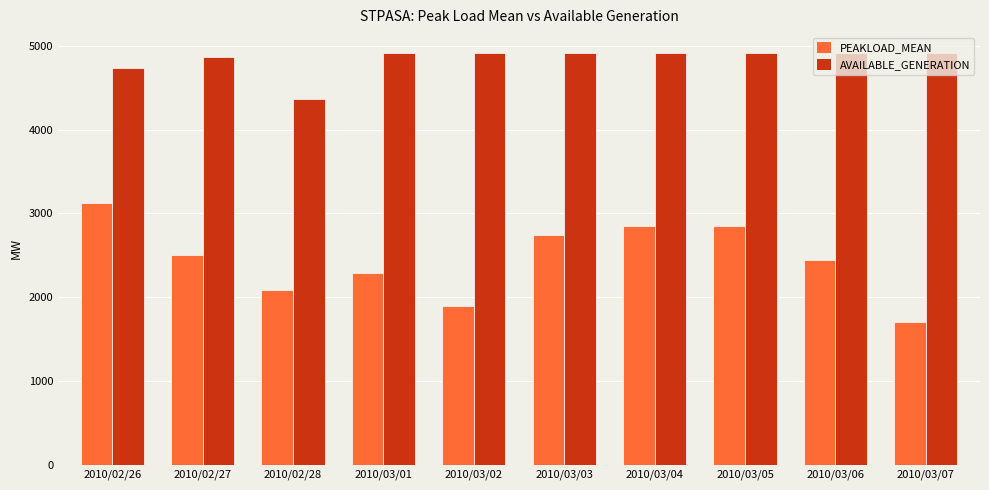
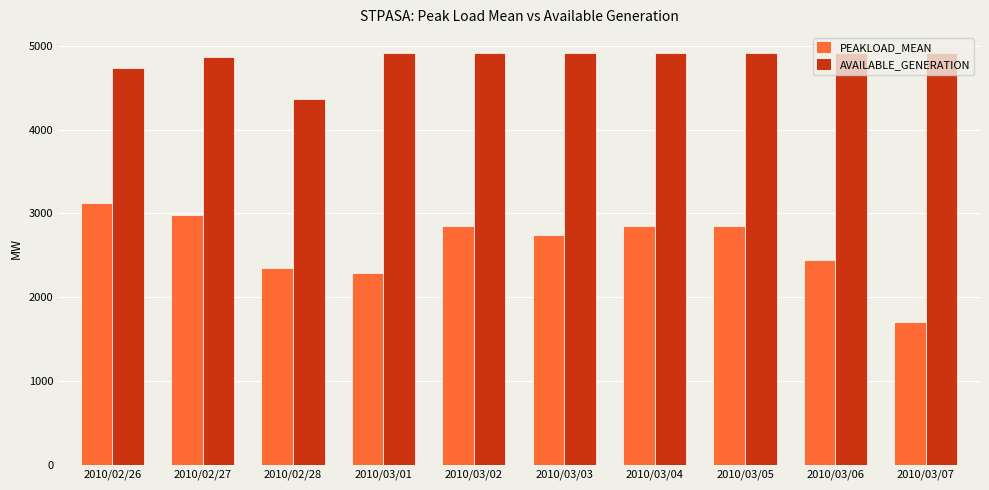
  {
    "PEAKLOAD_MEAN": {
      "2010/02/26": 3100,
-     "2010/02/27": 2500,
-     "2010/02/28": 2100,
+     "2010/02/27": 3000,
+     "2010/02/28": 2300,
      "2010/03/01": 2300,
-     "2010/03/02": 1900,
+     "2010/03/02": 2800,
      "2010/03/03": 2700,
      "2010/03/04": 2800,
      "2010/03/05": 2800,
      "2010/03/06": 2400,
      "2010/03/07": 1700
    },
    "AVAILABLE_GENERATION": {
      "2010/02/26": 4700,
      "2010/02/27": 4900,
      "2010/02/28": 4400,
      "2010/03/01": 4900,
      "2010/03/02": 4900,
      "2010/03/03": 4900,
      "2010/03/04": 4900,
      "2010/03/05": 4900
    }
  }
